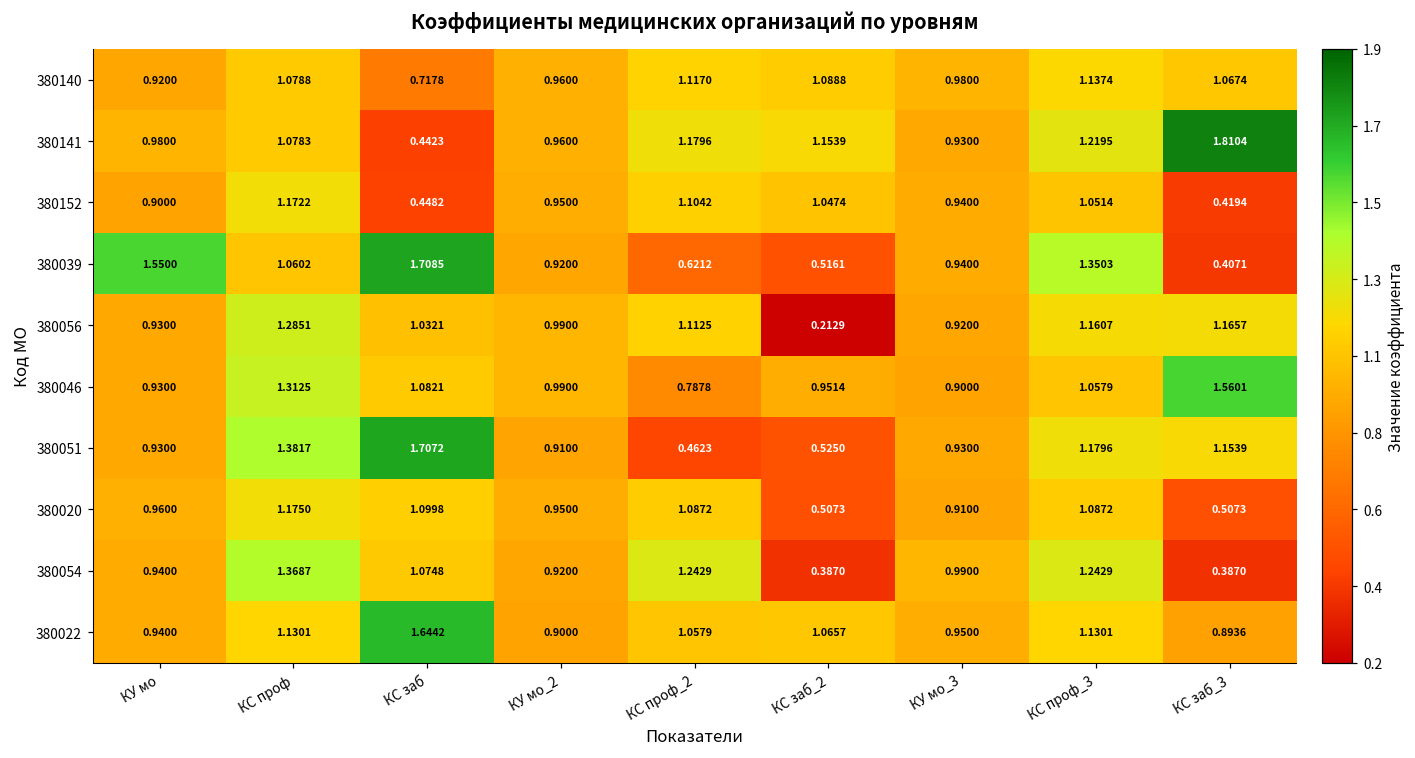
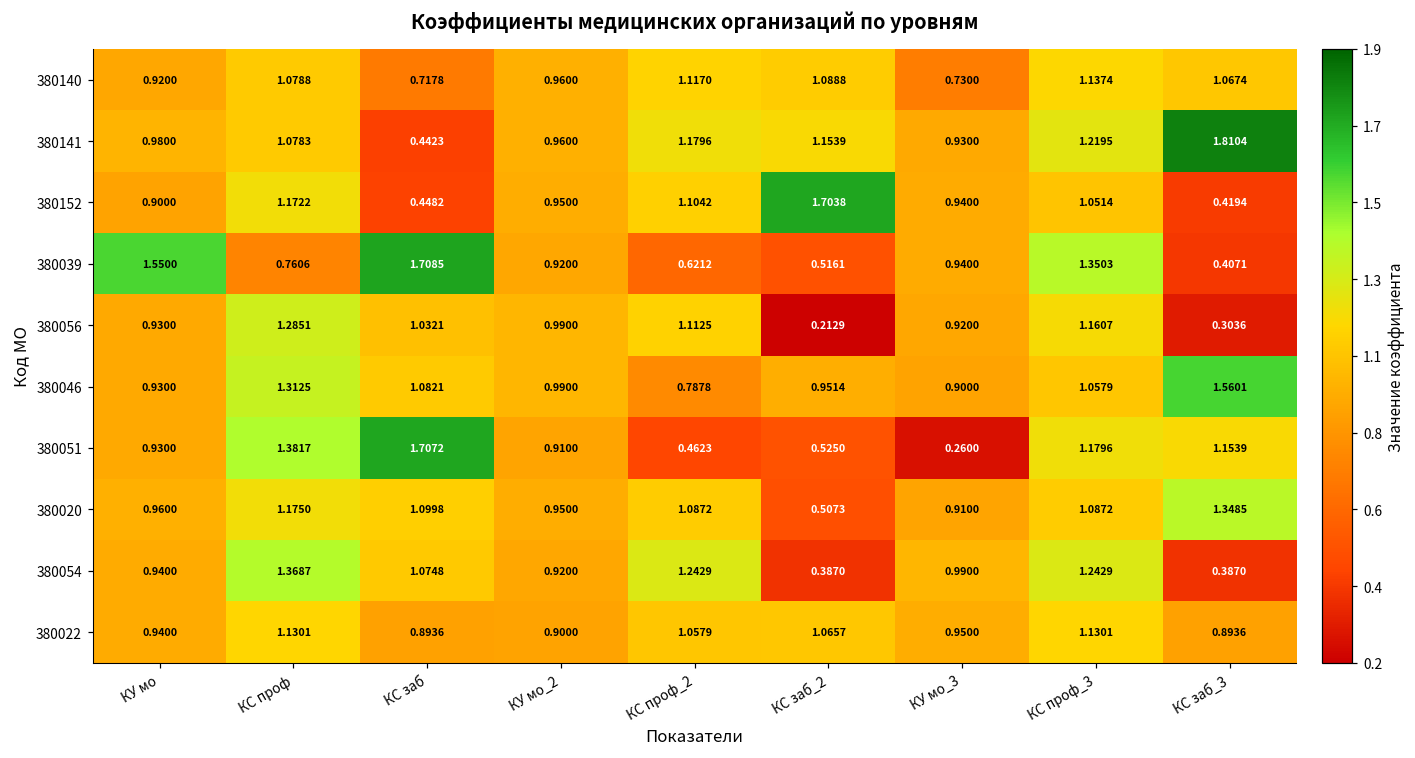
  {
    "380140": {
      "КУ мо": 0.9200,
      "КС проф": 1.0788,
      "КС заб": 0.7178,
      "КУ мо_2": 0.9600,
      "КС проф_2": 1.1170,
      "КС заб_2": 1.0888,
-     "КУ мо_3": 0.9800,
+     "КУ мо_3": 0.7300,
      "КС проф_3": 1.1374,
      "КС заб_3": 1.0674
    },
    "380141": {
      "КУ мо": 0.9800,
      "КС проф": 1.0783,
      "КС заб": 0.4423,
      "КУ мо_2": 0.9600,
      "КС проф_2": 1.1796,
      "КС заб_2": 1.1539,
      "КУ мо_3": 0.9300,
      "КС проф_3": 1.2195,
      "КС заб_3": 1.8104
    },
    "380152": {
      "КУ мо": 0.9000,
      "КС проф": 1.1722,
      "КС заб": 0.4482,
      "КУ мо_2": 0.9500,
      "КС проф_2": 1.1042,
-     "КС заб_2": 1.0474,
+     "КС заб_2": 1.7038,
      "КУ мо_3": 0.9400,
      "КС проф_3": 1.0514,
      "КС заб_3": 0.4194
    },
    "380039": {
      "КУ мо": 1.5500,
-     "КС проф": 1.0602,
+     "КС проф": 0.7606,
      "КС заб": 1.7085,
      "КУ мо_2": 0.9200,
      "КС проф_2": 0.6212,
      "КС заб_2": 0.5161,
      "КУ мо_3": 0.9400,
      "КС проф_3": 1.3503,
      "КС заб_3": 0.4071
    },
    "380056": {
      "КУ мо": 0.9300,
      "КС проф": 1.2851,
      "КС заб": 1.0321,
      "КУ мо_2": 0.9900,
      "КС проф_2": 1.1125,
      "КС заб_2": 0.2129,
      "КУ мо_3": 0.9200,
      "КС проф_3": 1.1607,
-     "КС заб_3": 1.1657
+     "КС заб_3": 0.3036
    },
    "380046": {
      "КУ мо": 0.9300,
      "КС проф": 1.3125,
      "КС заб": 1.0821,
      "КУ мо_2": 0.9900,
      "КС проф_2": 0.7878,
      "КС заб_2": 0.9514,
      "КУ мо_3": 0.9000,
      "КС проф_3": 1.0579,
      "КС заб_3": 1.5601
    },
    "380051": {
      "КУ мо": 0.9300,
      "КС проф": 1.3817,
      "КС заб": 1.7072,
      "КУ мо_2": 0.9100,
      "КС проф_2": 0.4623,
      "КС заб_2": 0.5250,
-     "КУ мо_3": 0.9300,
+     "КУ мо_3": 0.2600,
      "КС проф_3": 1.1796,
      "КС заб_3": 1.1539
    },
    "380020": {
      "КУ мо": 0.9600,
      "КС проф": 1.1750,
      "КС заб": 1.0998,
      "КУ мо_2": 0.9500,
      "КС проф_2": 1.0872,
      "КС заб_2": 0.5073,
      "КУ мо_3": 0.9100,
      "КС проф_3": 1.0872,
-     "КС заб_3": 0.5073
+     "КС заб_3": 1.3485
    },
    "380054": {
      "КУ мо": 0.9400,
      "КС проф": 1.3687,
      "КС заб": 1.0748,
      "КУ мо_2": 0.9200,
      "КС проф_2": 1.2429,
      "КС заб_2": 0.3870,
      "КУ мо_3": 0.9900,
      "КС проф_3": 1.2429,
      "КС заб_3": 0.3870
    },
    "380022": {
      "КУ мо": 0.9400,
      "КС проф": 1.1301,
-     "КС заб": 1.6442,
+     "КС заб": 0.8936,
      "КУ мо_2": 0.9000,
      "КС проф_2": 1.0579,
      "КС заб_2": 1.0657,
      "КУ мо_3": 0.9500,
      "КС проф_3": 1.1301,
      "КС заб_3": 0.8936
    }
  }
